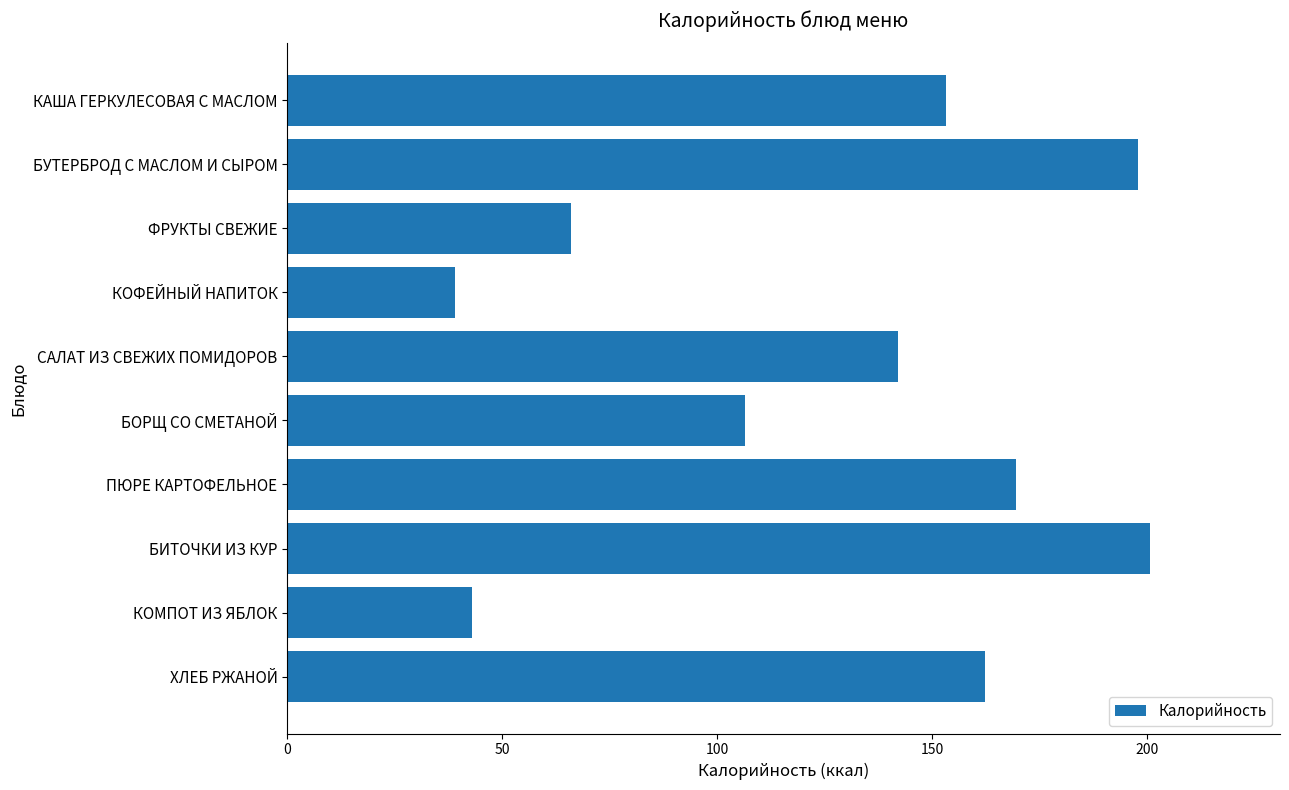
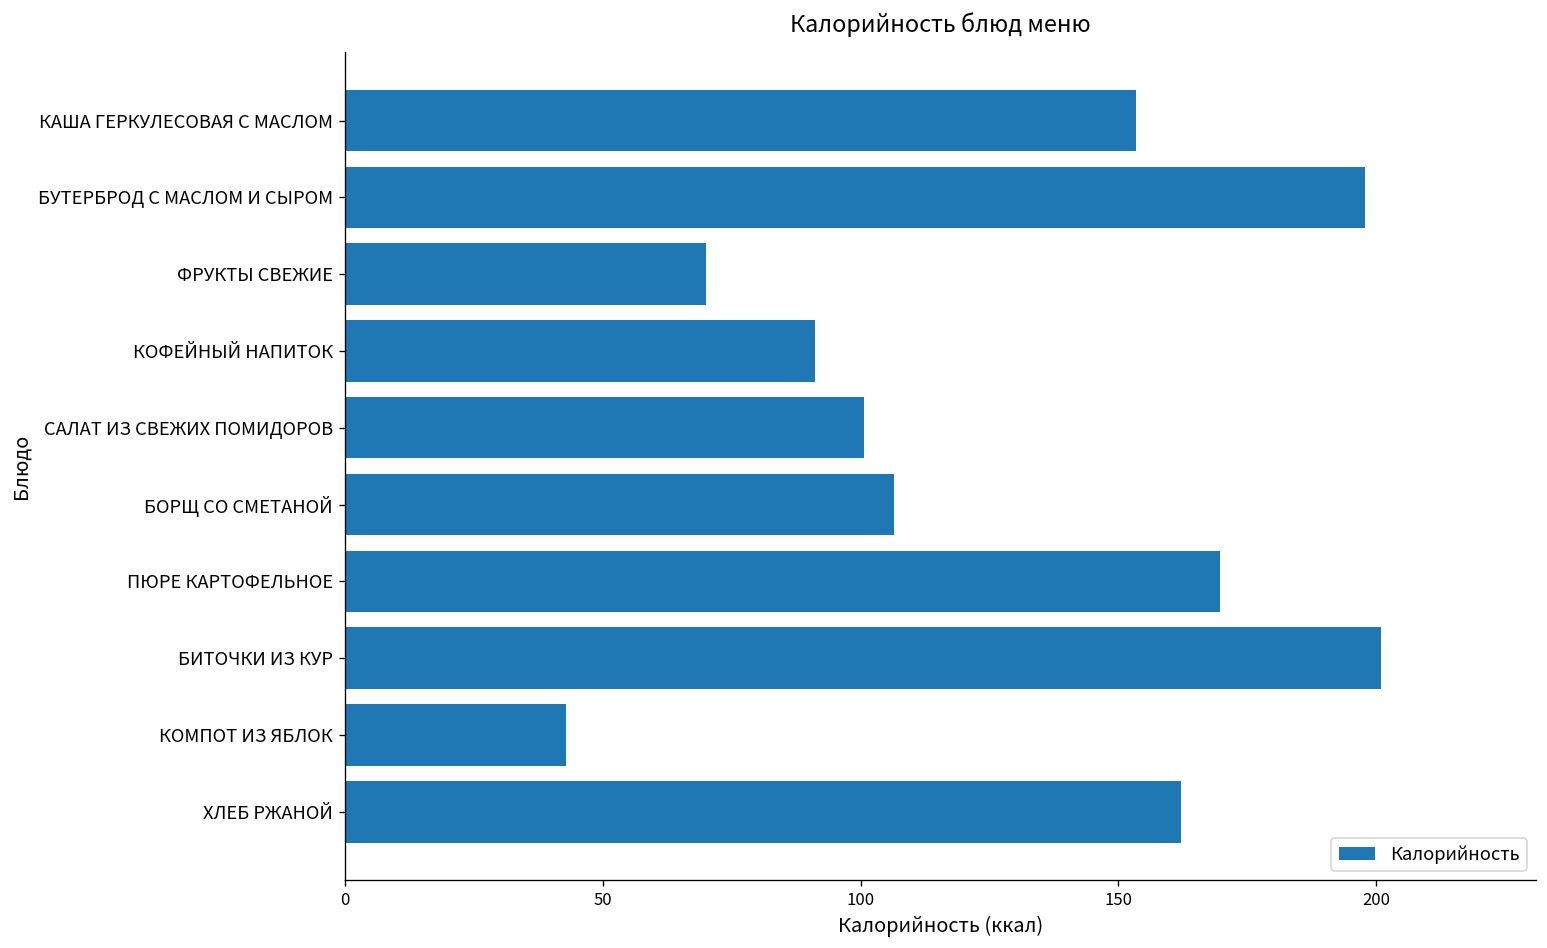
  {
    "КАША ГЕРКУЛЕСОВАЯ С МАСЛОМ": 153,
    "БУТЕРБРОД С МАСЛОМ И СЫРОМ": 198,
-   "ФРУКТЫ СВЕЖИЕ": 66,
-   "КОФЕЙНЫЙ НАПИТОК": 39,
-   "САЛАТ ИЗ СВЕЖИХ ПОМИДОРОВ": 142,
+   "ФРУКТЫ СВЕЖИЕ": 70,
+   "КОФЕЙНЫЙ НАПИТОК": 91,
+   "САЛАТ ИЗ СВЕЖИХ ПОМИДОРОВ": 101,
    "БОРЩ СО СМЕТАНОЙ": 106,
    "ПЮРЕ КАРТОФЕЛЬНОЕ": 170,
    "БИТОЧКИ ИЗ КУР": 201,
    "КОМПОТ ИЗ ЯБЛОК": 43,
    "ХЛЕБ РЖАНОЙ": 162
  }
